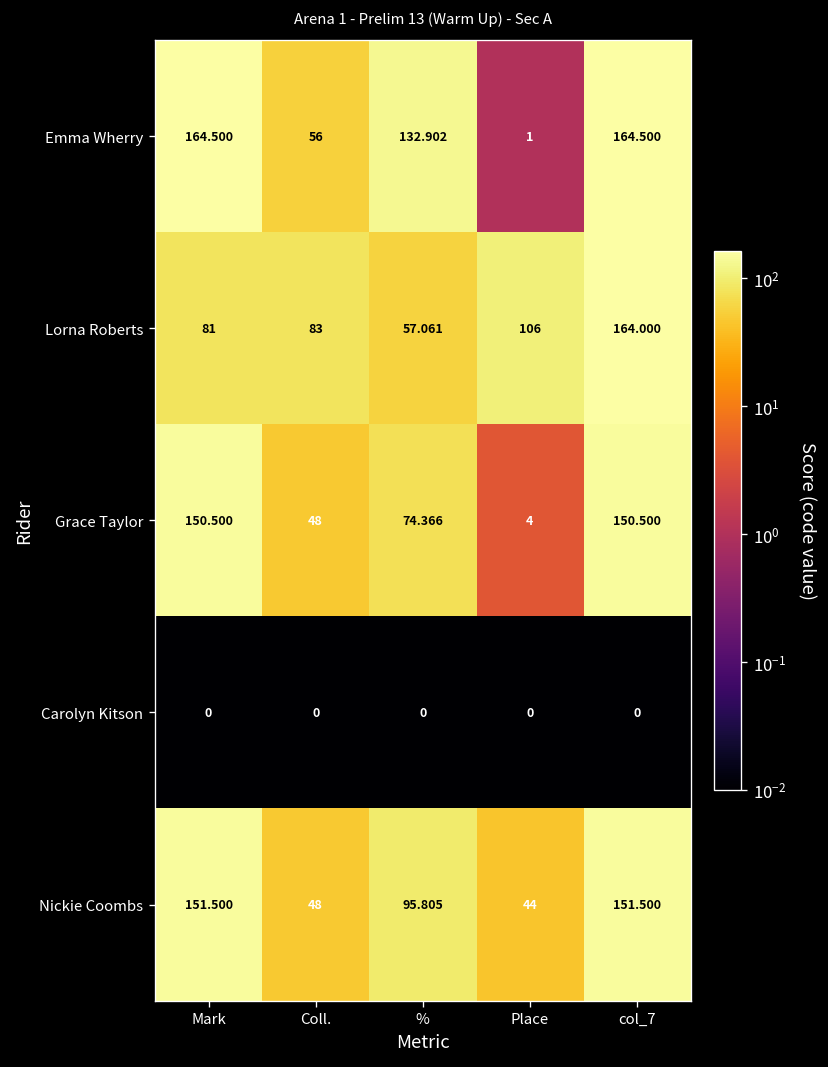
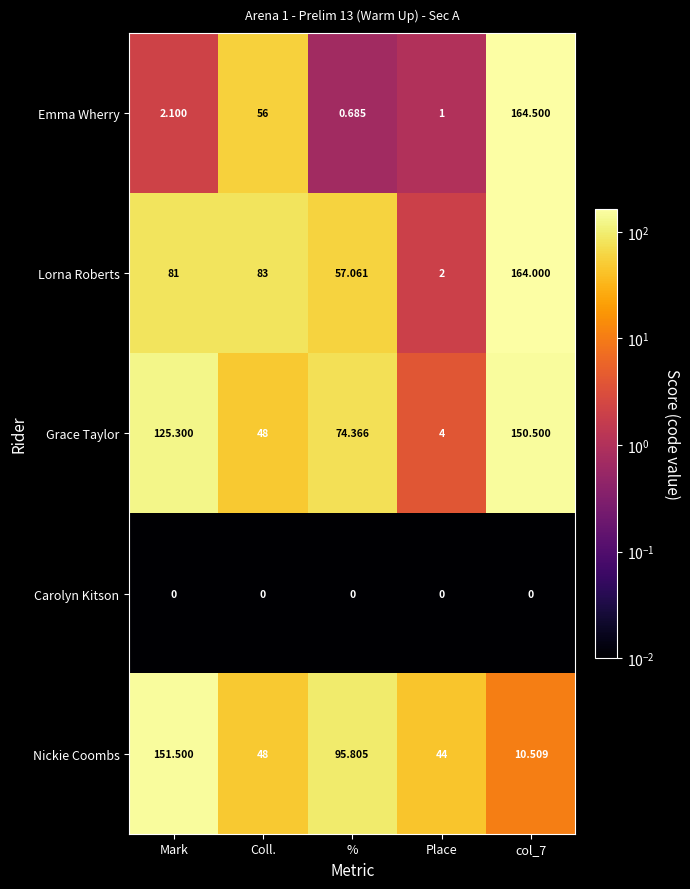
  {
    "Emma Wherry": {
-     "Mark": 164.500,
+     "Mark": 2.100,
      "Coll.": 56,
-     "%": 132.902,
+     "%": 0.685,
      "Place": 1,
      "col_7": 164.500
    },
    "Lorna Roberts": {
      "Mark": 81,
      "Coll.": 83,
      "%": 57.061,
-     "Place": 106,
+     "Place": 2,
      "col_7": 164.000
    },
    "Grace Taylor": {
-     "Mark": 150.500,
+     "Mark": 125.300,
      "Coll.": 48,
      "%": 74.366,
      "Place": 4,
      "col_7": 150.500
    },
    "Carolyn Kitson": {
      "Mark": 0,
      "Coll.": 0,
      "%": 0,
      "Place": 0,
      "col_7": 0
    },
    "Nickie Coombs": {
      "Mark": 151.500,
      "Coll.": 48,
      "%": 95.805,
      "Place": 44,
-     "col_7": 151.500
+     "col_7": 10.509
    }
  }
